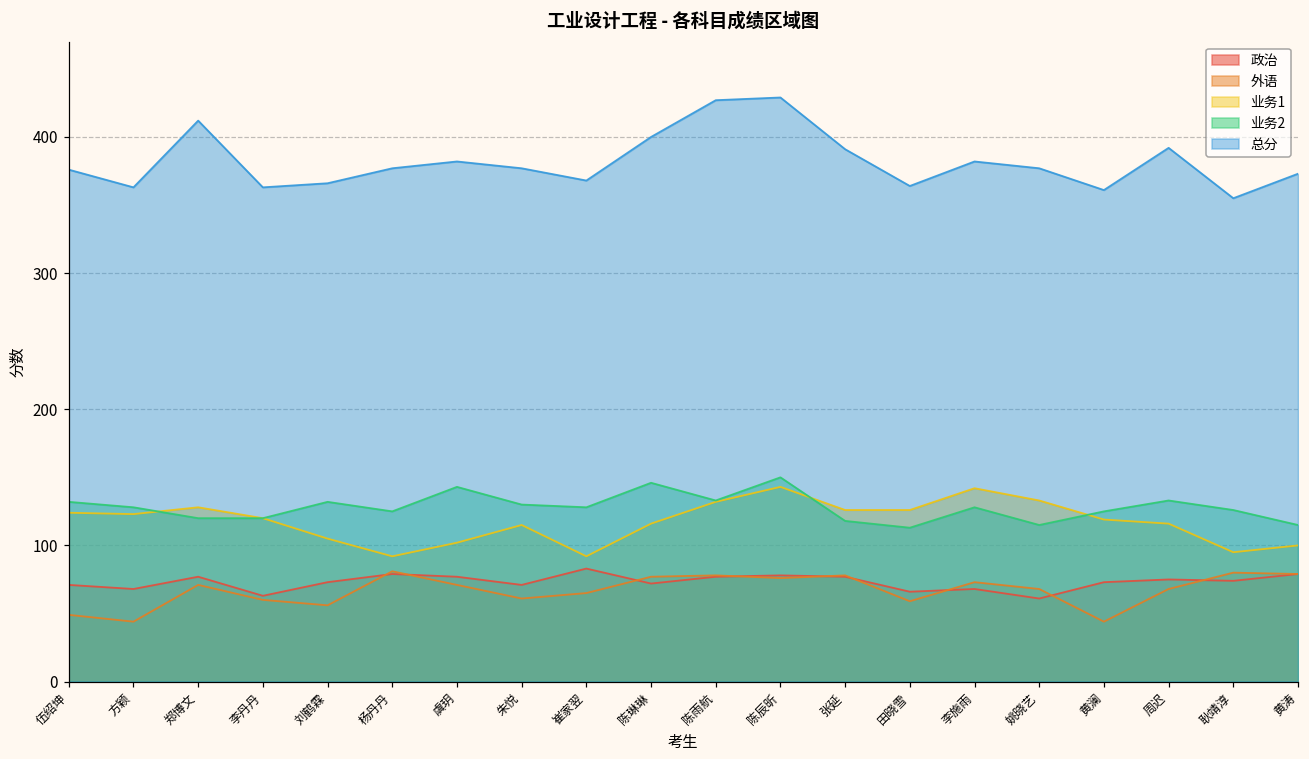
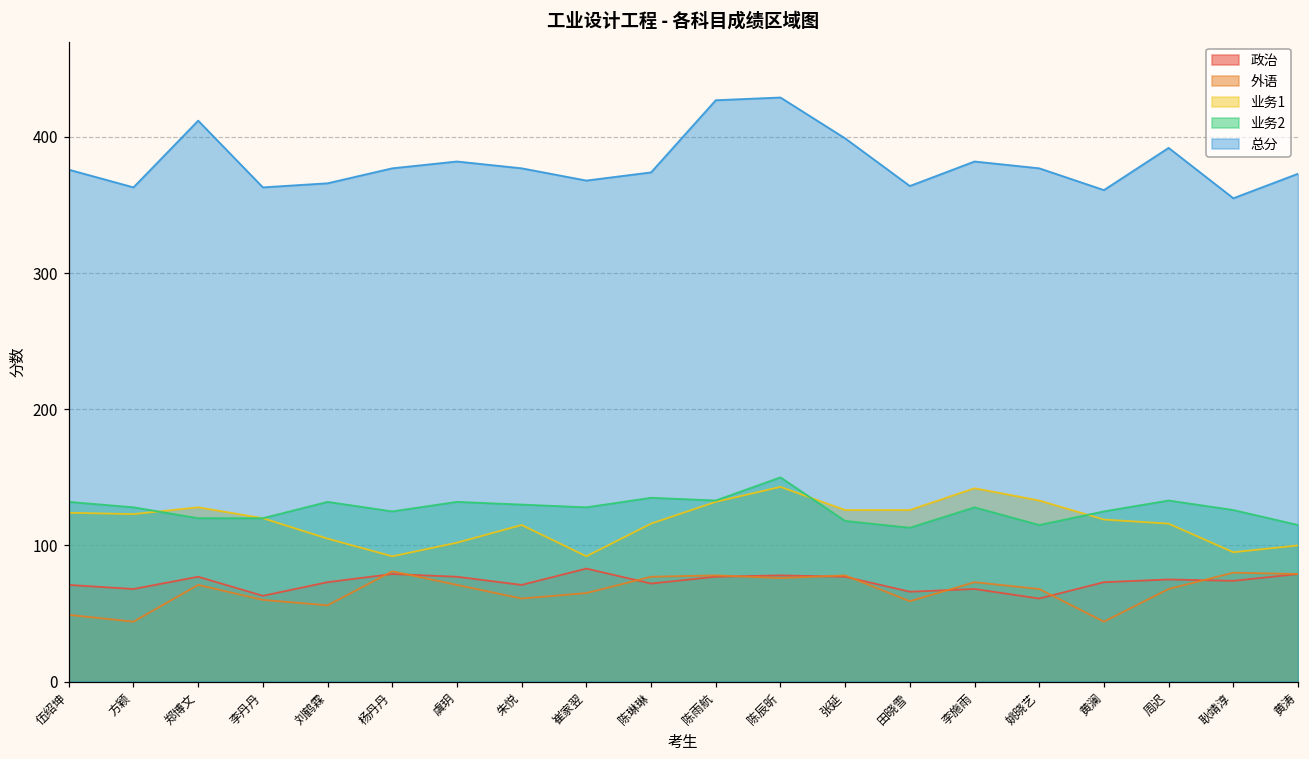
  {
    "业务2": {
      "伍绍坤": 132,
      "方颖": 128,
      "郑博文": 120,
      "刘鹤霖": 132,
      "杨丹丹": 125,
-     "虞玥": 143,
+     "虞玥": 132,
      "朱悦": 130,
      "崔家翌": 128,
-     "陈琳琳": 146,
+     "陈琳琳": 135,
      "陈辰昕": 150,
      "张延": 118,
      "田晓雪": 113,
      "李施雨": 128,
      "姚晓艺": 115,
      "黄澜": 125,
      "周迟": 133,
      "耿靖淳": 126,
      "黄涛": 115
    },
    "总分": {
      "伍绍坤": 376,
      "方颖": 363,
      "郑博文": 412,
      "李丹丹": 363,
      "刘鹤霖": 366,
      "杨丹丹": 377,
      "虞玥": 382,
      "朱悦": 377,
      "崔家翌": 368,
-     "陈琳琳": 400,
+     "陈琳琳": 374,
      "陈雨航": 427,
      "陈辰昕": 429,
-     "张延": 391,
+     "张延": 399,
      "田晓雪": 364,
      "李施雨": 382,
      "姚晓艺": 377,
      "黄澜": 361,
      "周迟": 392,
      "耿靖淳": 355,
      "黄涛": 373
    }
  }
